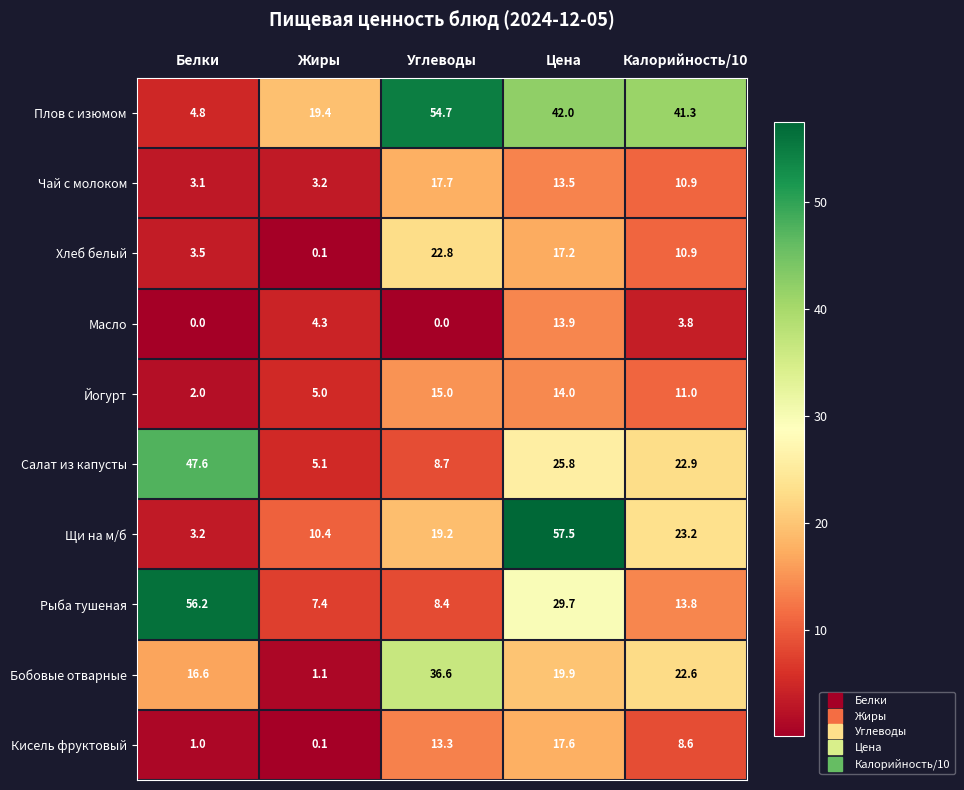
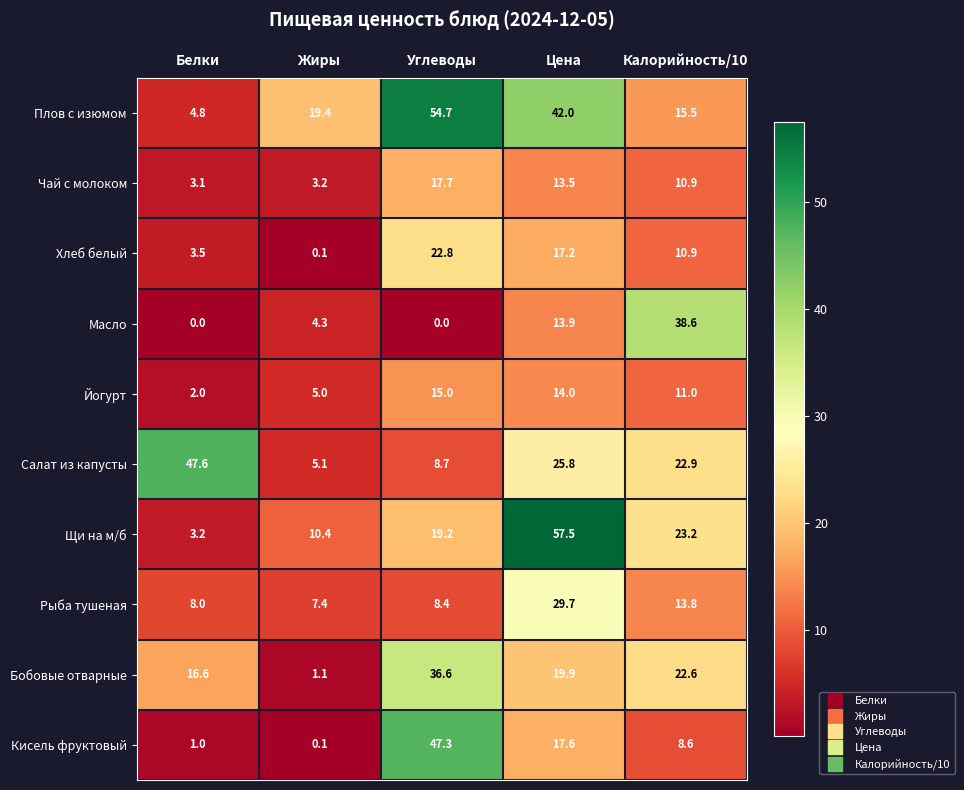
  {
    "Плов с изюмом": {
      "Белки": 4.8,
      "Жиры": 19.4,
      "Углеводы": 54.7,
      "Цена": 42.0,
-     "Калорийность/10": 41.3
+     "Калорийность/10": 15.5
    },
    "Чай с молоком": {
      "Белки": 3.1,
      "Жиры": 3.2,
      "Углеводы": 17.7,
      "Цена": 13.5,
      "Калорийность/10": 10.9
    },
    "Хлеб белый": {
      "Белки": 3.5,
      "Жиры": 0.1,
      "Углеводы": 22.8,
      "Цена": 17.2,
      "Калорийность/10": 10.9
    },
    "Масло": {
      "Белки": 0.0,
      "Жиры": 4.3,
      "Углеводы": 0.0,
      "Цена": 13.9,
-     "Калорийность/10": 3.8
+     "Калорийность/10": 38.6
    },
    "Йогурт": {
      "Белки": 2.0,
      "Жиры": 5.0,
      "Углеводы": 15.0,
      "Цена": 14.0,
      "Калорийность/10": 11.0
    },
    "Салат из капусты": {
      "Белки": 47.6,
      "Жиры": 5.1,
      "Углеводы": 8.7,
      "Цена": 25.8,
      "Калорийность/10": 22.9
    },
    "Щи на м/б": {
      "Белки": 3.2,
      "Жиры": 10.4,
      "Углеводы": 19.2,
      "Цена": 57.5,
      "Калорийность/10": 23.2
    },
    "Рыба тушеная": {
-     "Белки": 56.2,
+     "Белки": 8.0,
      "Жиры": 7.4,
      "Углеводы": 8.4,
      "Цена": 29.7,
      "Калорийность/10": 13.8
    },
    "Бобовые отварные": {
      "Белки": 16.6,
      "Жиры": 1.1,
      "Углеводы": 36.6,
      "Цена": 19.9,
      "Калорийность/10": 22.6
    },
    "Кисель фруктовый": {
      "Белки": 1.0,
      "Жиры": 0.1,
-     "Углеводы": 13.3,
+     "Углеводы": 47.3,
      "Цена": 17.6,
      "Калорийность/10": 8.6
    }
  }
